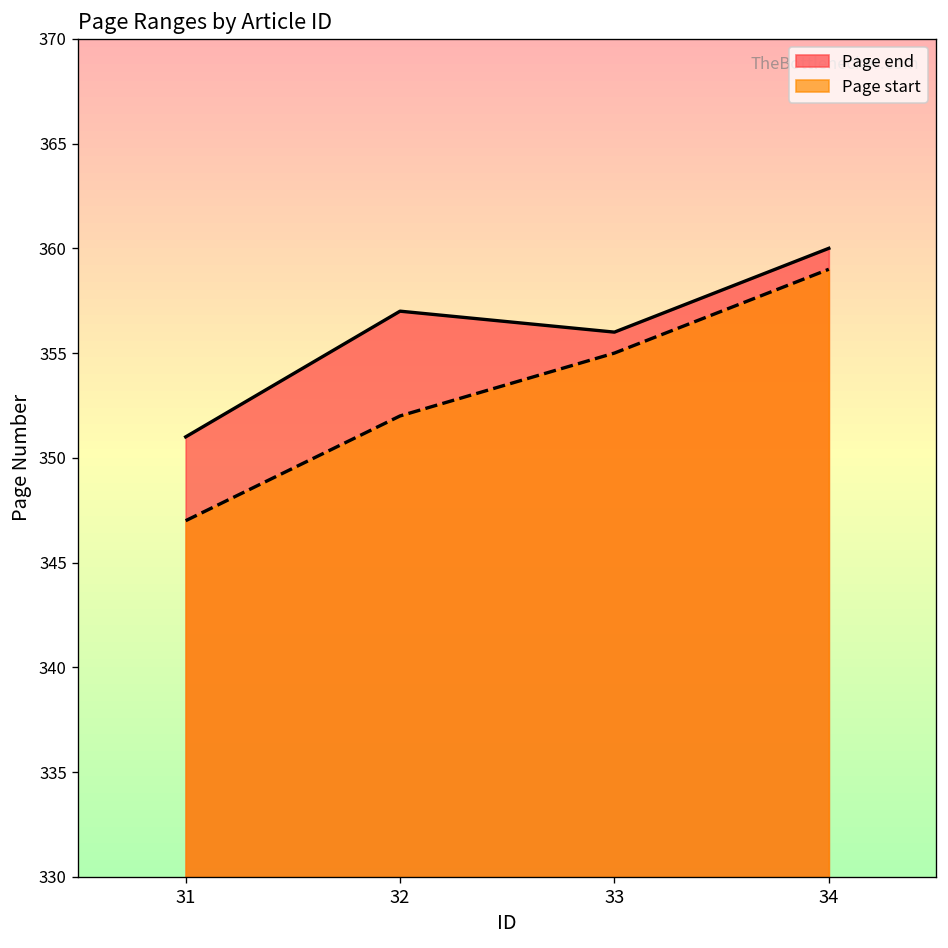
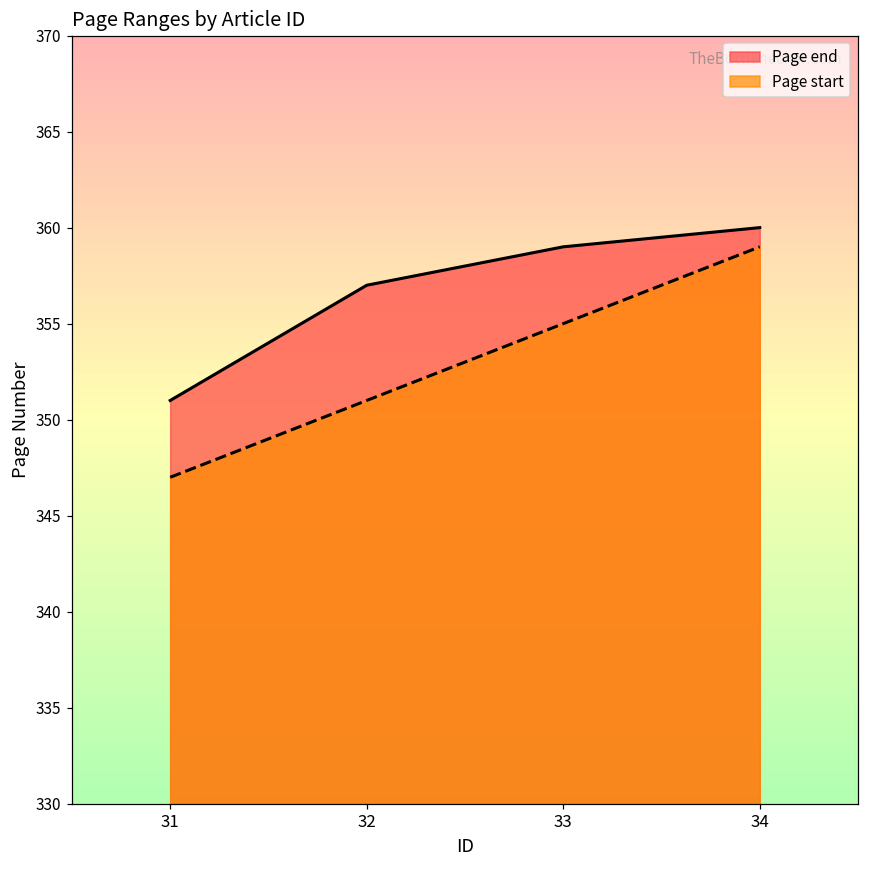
  {
    "Page end": {
      "31": 351,
      "32": 357,
-     "33": 356,
+     "33": 359,
      "34": 360
    },
    "Page start": {
      "31": 347,
-     "32": 352,
+     "32": 351,
      "33": 355,
      "34": 359
    }
  }
